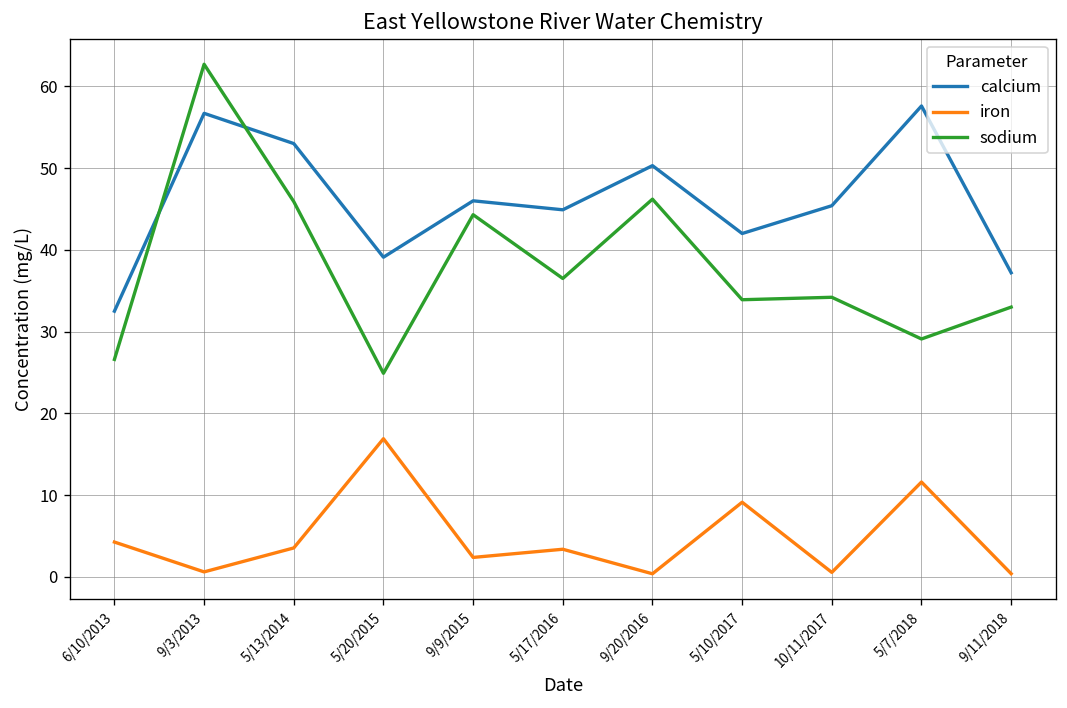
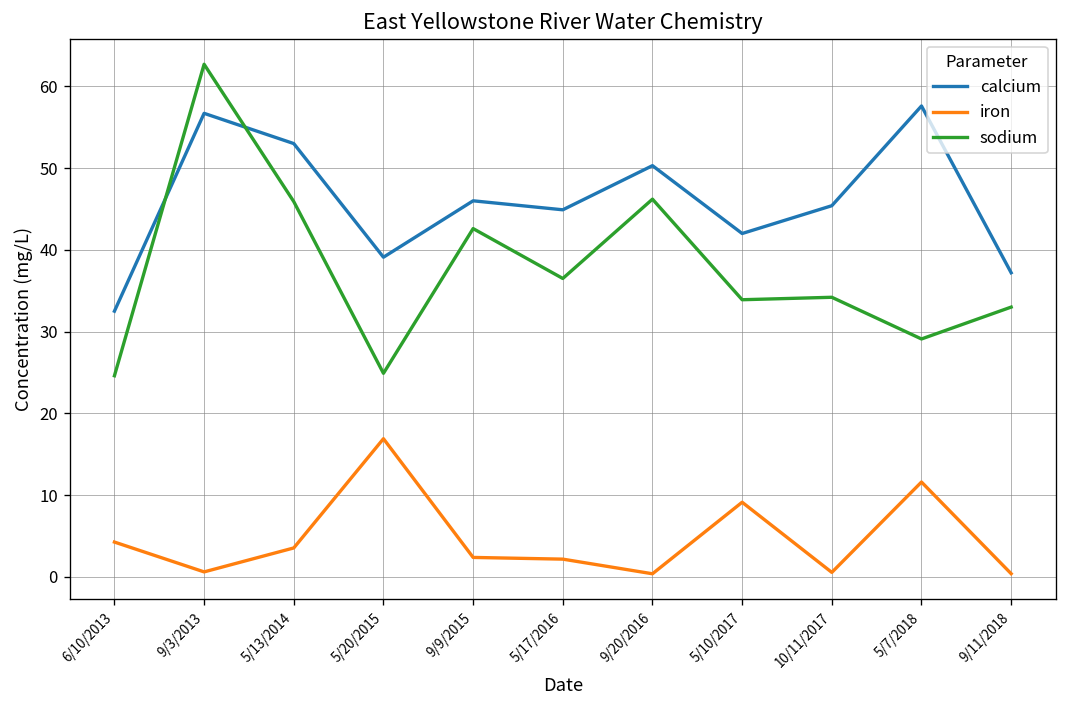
  {
    "calcium": {
      "6/10/2013": 33,
      "9/3/2013": 57,
      "5/13/2014": 53,
      "5/20/2015": 39,
      "9/9/2015": 46,
      "5/17/2016": 45,
      "9/20/2016": 50,
      "5/10/2017": 42,
      "10/11/2017": 45,
      "5/7/2018": 58,
      "9/11/2018": 37
    },
    "iron": {
      "6/10/2013": 4,
      "9/3/2013": 1,
      "5/13/2014": 4,
      "5/20/2015": 17,
      "9/9/2015": 2,
-     "5/17/2016": 3,
+     "5/17/2016": 2,
      "9/20/2016": 0,
      "5/10/2017": 9,
      "10/11/2017": 1,
      "5/7/2018": 12,
      "9/11/2018": 0
    },
    "sodium": {
-     "6/10/2013": 27,
+     "6/10/2013": 25,
      "9/3/2013": 63,
      "5/13/2014": 46,
      "5/20/2015": 25,
-     "9/9/2015": 44,
+     "9/9/2015": 43,
      "5/17/2016": 37,
      "9/20/2016": 46,
      "5/10/2017": 34,
      "10/11/2017": 34,
      "5/7/2018": 29,
      "9/11/2018": 33
    }
  }
